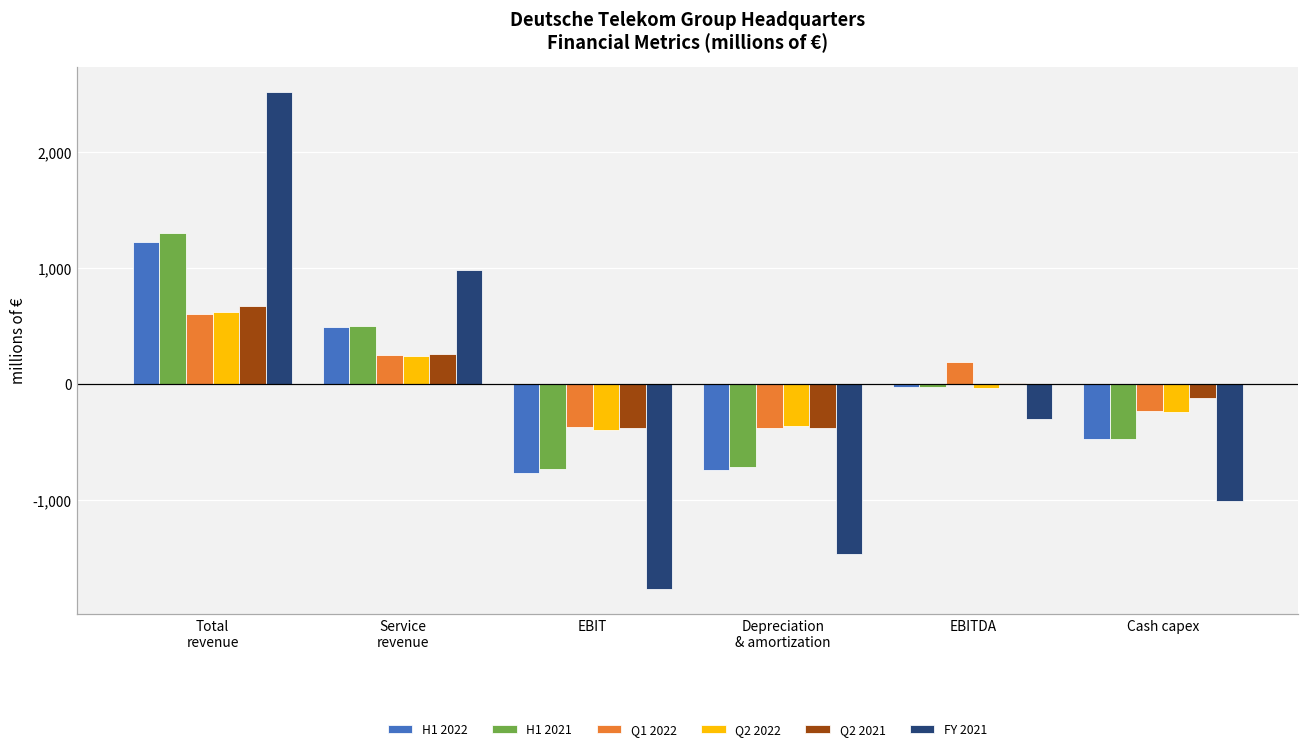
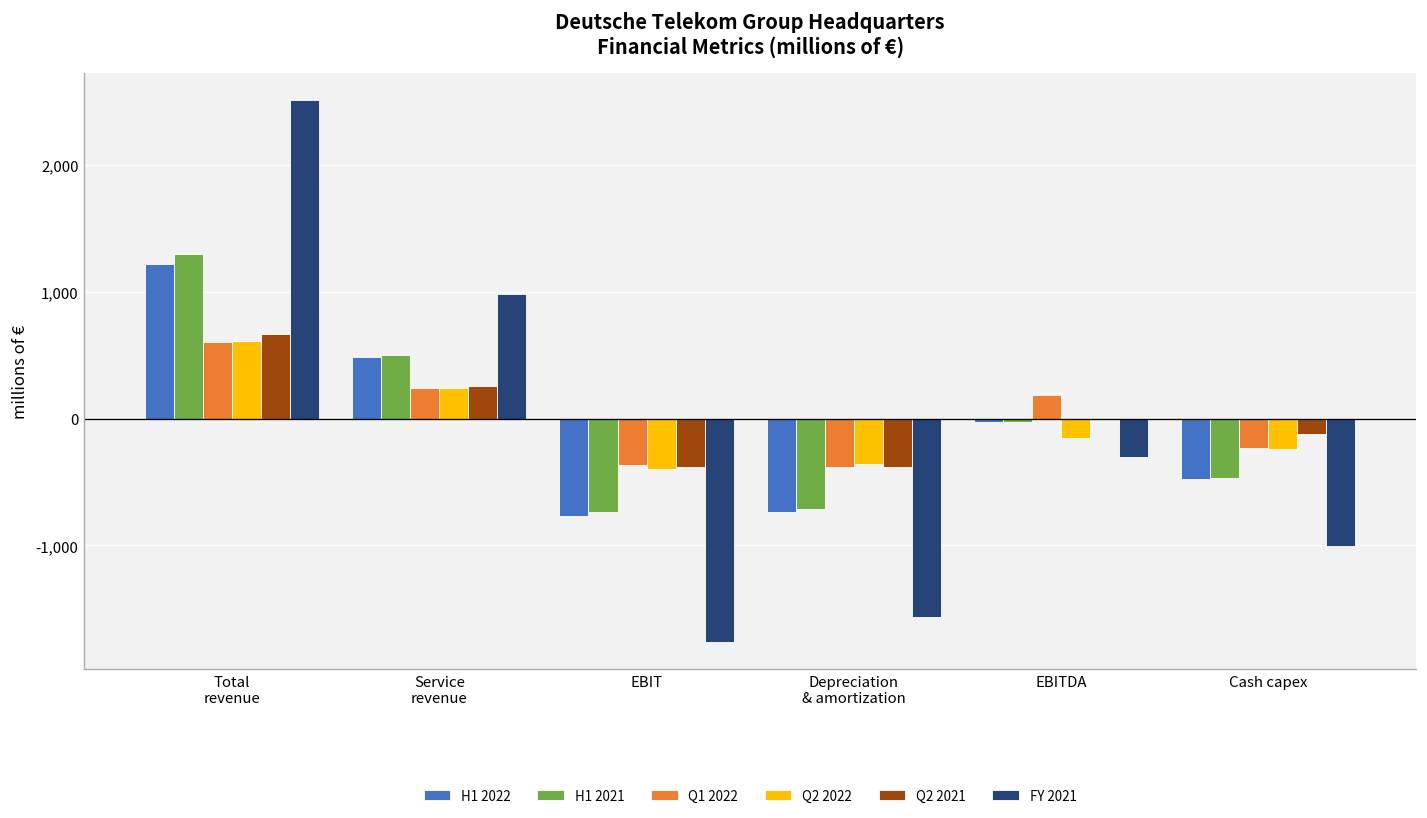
  {
    "H1 2022": {
      "Total revenue": "1,220",
      "Service revenue": "490",
      "EBIT": "-770",
      "Depreciation & amortization": "-740",
      "EBITDA": "-30",
      "Cash capex": "-470"
    },
    "H1 2021": {
      "Total revenue": "1,300",
      "Service revenue": "500",
      "EBIT": "-740",
      "Depreciation & amortization": "-710",
      "Cash capex": "-470"
    },
    "Q1 2022": {
      "Total revenue": "600",
      "Service revenue": "250",
      "EBIT": "-370",
      "Depreciation & amortization": "-380",
      "EBITDA": "190",
      "Cash capex": "-240"
    },
    "Q2 2022": {
      "Total revenue": "620",
      "Service revenue": "240",
      "EBIT": "-400",
      "Depreciation & amortization": "-360",
-     "EBITDA": "-40",
+     "EBITDA": "-150",
      "Cash capex": "-240"
    },
    "Q2 2021": {
      "Total revenue": "670",
      "Service revenue": "260",
      "EBIT": "-380",
      "Depreciation & amortization": "-380",
      "Cash capex": "-120"
    },
    "FY 2021": {
      "Total revenue": "2,520",
      "Service revenue": "980",
      "EBIT": "-1,760",
-     "Depreciation & amortization": "-1,460",
+     "Depreciation & amortization": "-1,570",
      "EBITDA": "-300",
      "Cash capex": "-1,010"
    }
  }
